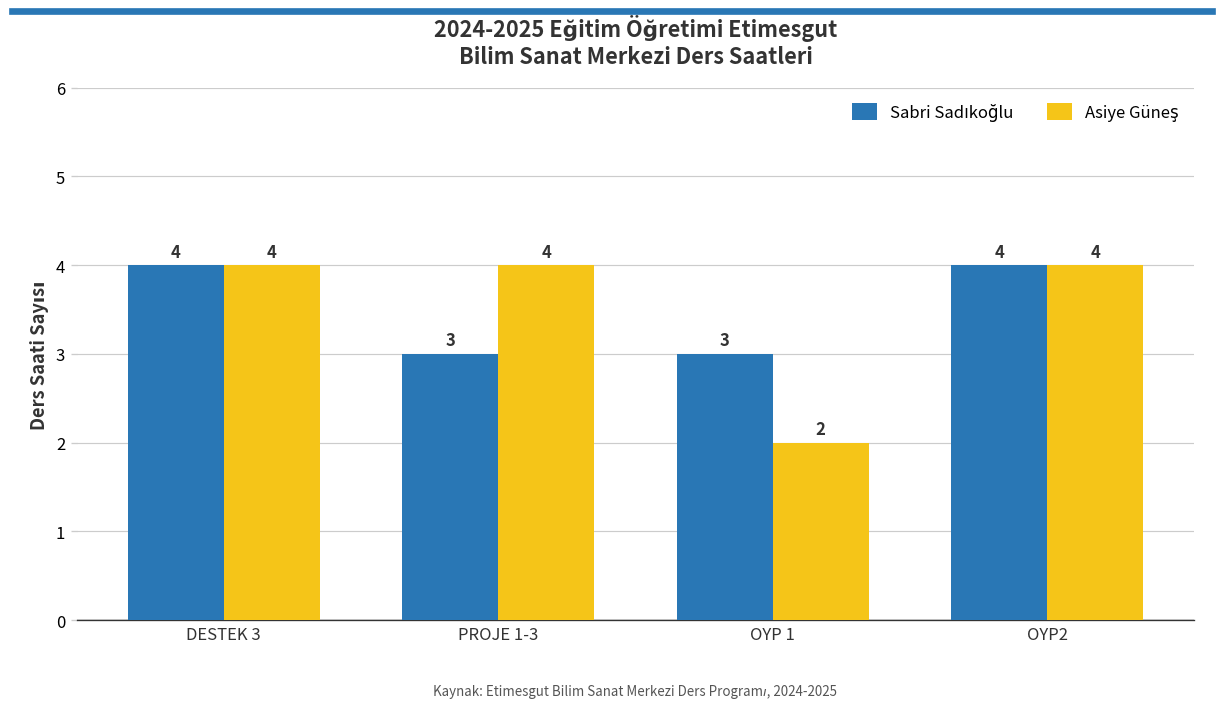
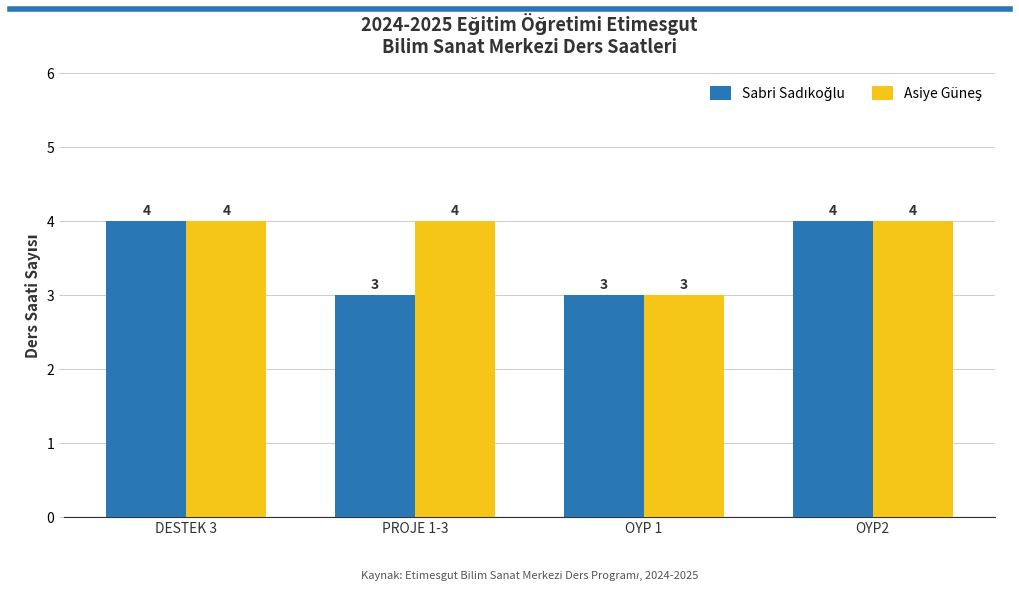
  {
    "Sabri Sadıkoğlu": {
      "DESTEK 3": 4,
      "PROJE 1-3": 3,
      "OYP 1": 3,
      "OYP2": 4
    },
    "Asiye Güneş": {
      "DESTEK 3": 4,
      "PROJE 1-3": 4,
-     "OYP 1": 2,
+     "OYP 1": 3,
      "OYP2": 4
    }
  }
